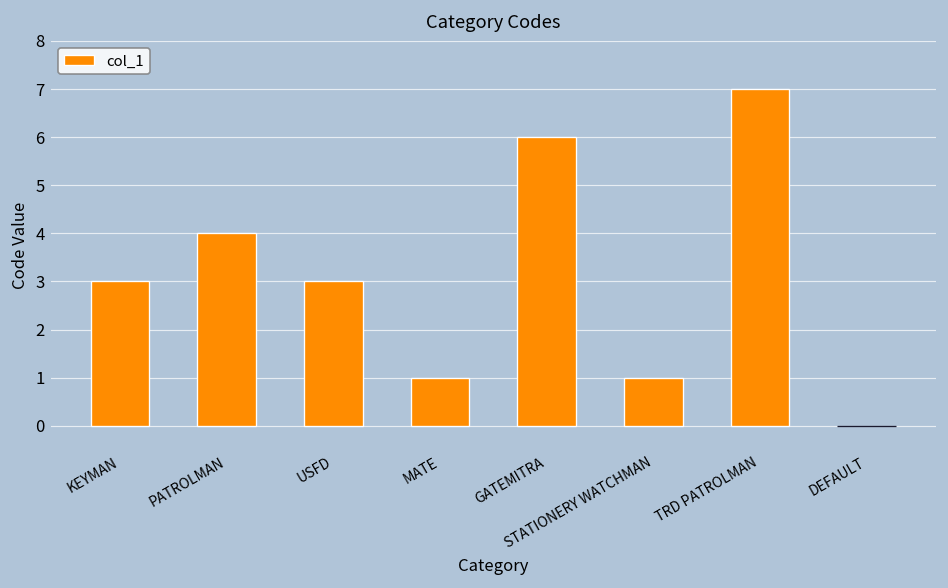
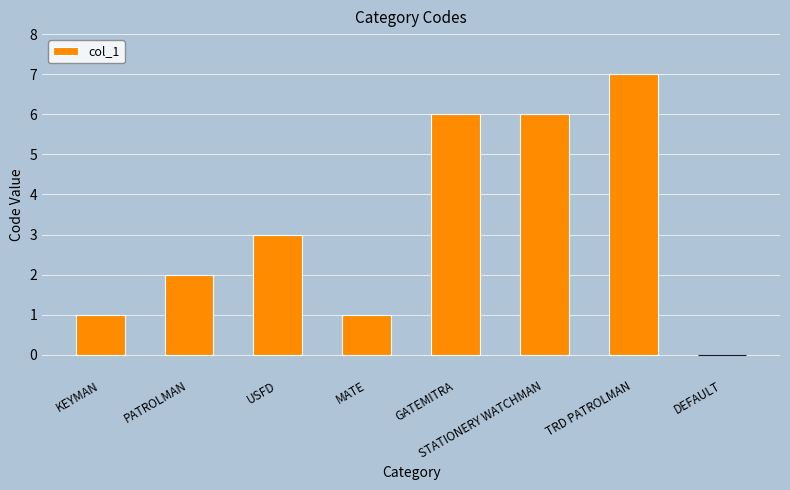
  {
-   "KEYMAN": 3,
-   "PATROLMAN": 4,
+   "KEYMAN": 1,
+   "PATROLMAN": 2,
    "USFD": 3,
    "MATE": 1,
    "GATEMITRA": 6,
-   "STATIONERY WATCHMAN": 1,
+   "STATIONERY WATCHMAN": 6,
    "TRD PATROLMAN": 7,
    "DEFAULT": 0
  }
